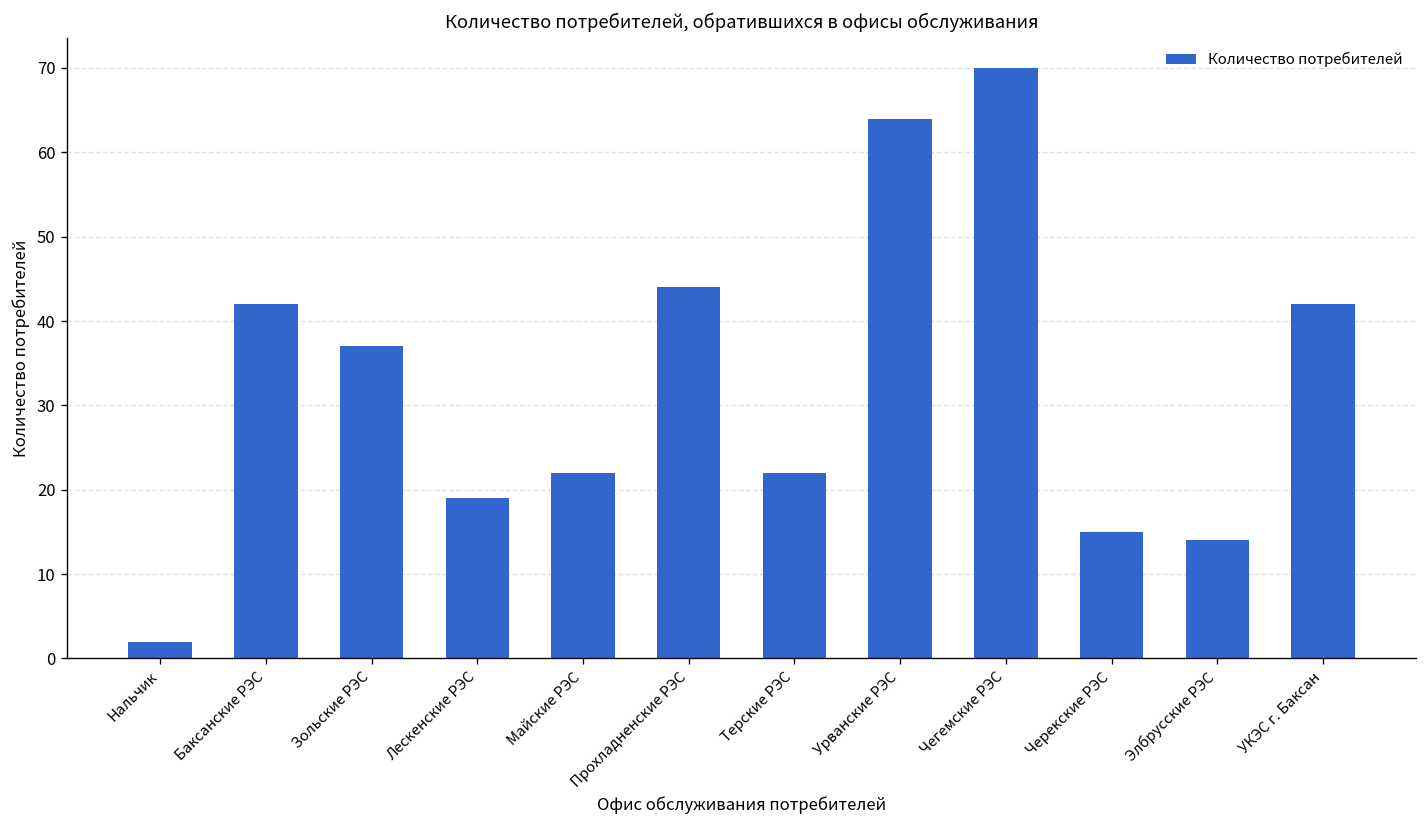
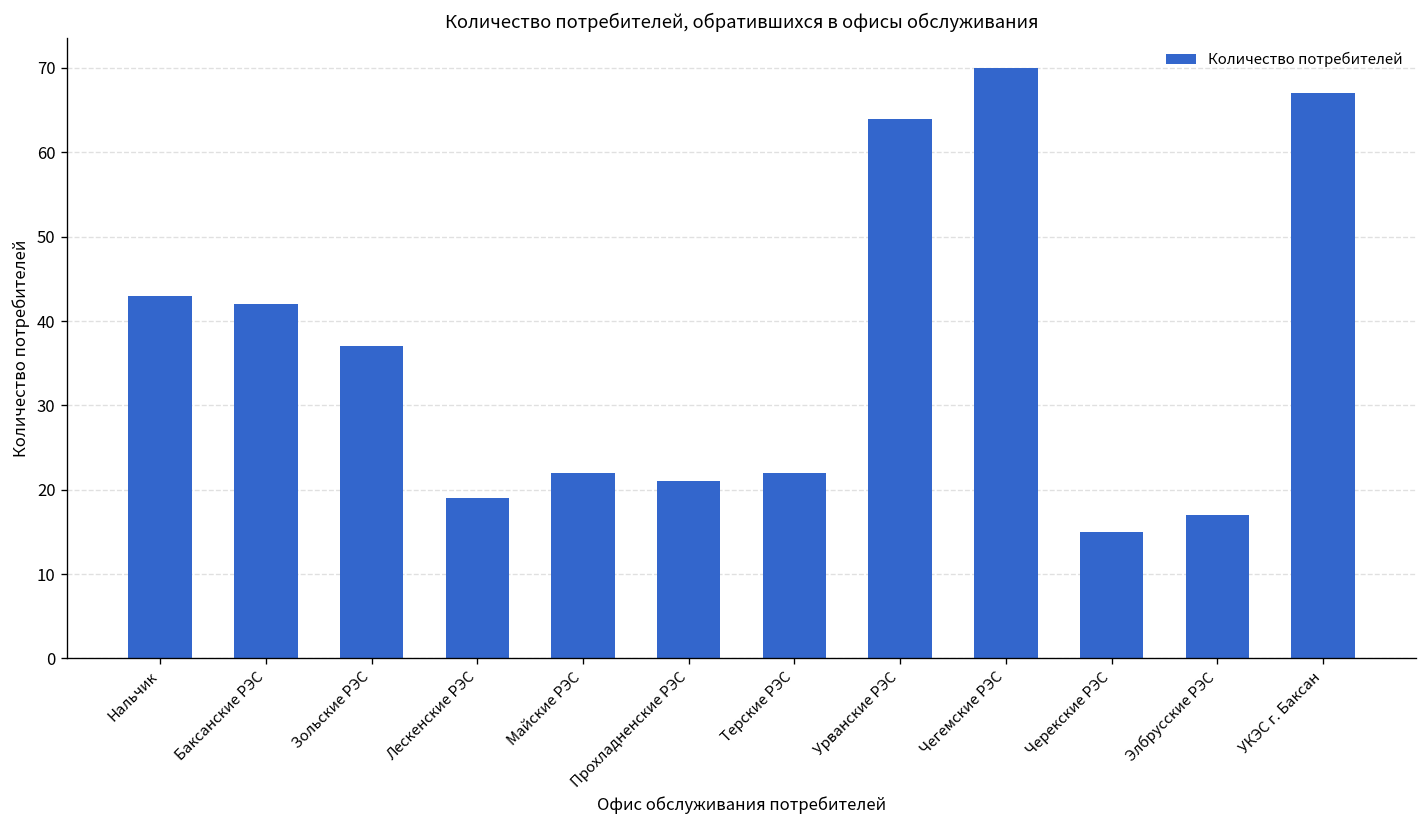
  {
-   "Нальчик": 2,
+   "Нальчик": 43,
    "Баксанские РЭС": 42,
    "Зольские РЭС": 37,
    "Лескенские РЭС": 19,
    "Майские РЭС": 22,
-   "Прохладненские РЭС": 44,
+   "Прохладненские РЭС": 21,
    "Терские РЭС": 22,
    "Урванские РЭС": 64,
    "Чегемские РЭС": 70,
    "Черекские РЭС": 15,
-   "Элбрусские РЭС": 14,
-   "УКЭС г. Баксан": 42
+   "Элбрусские РЭС": 17,
+   "УКЭС г. Баксан": 67
  }
